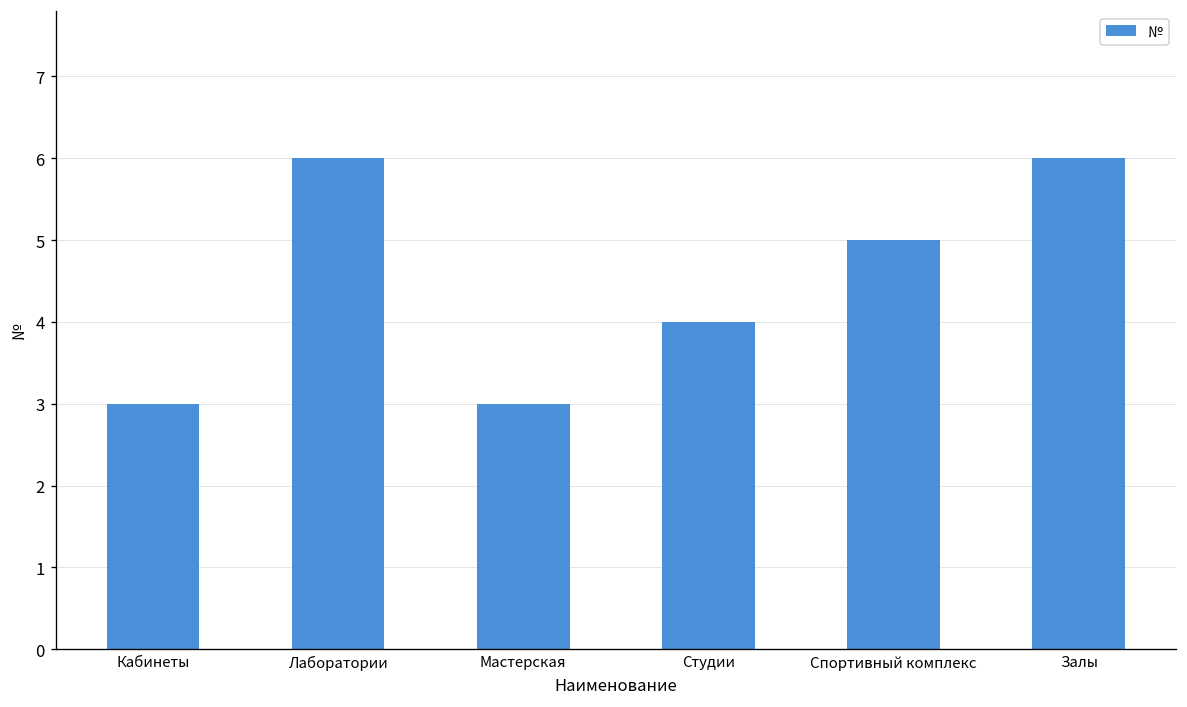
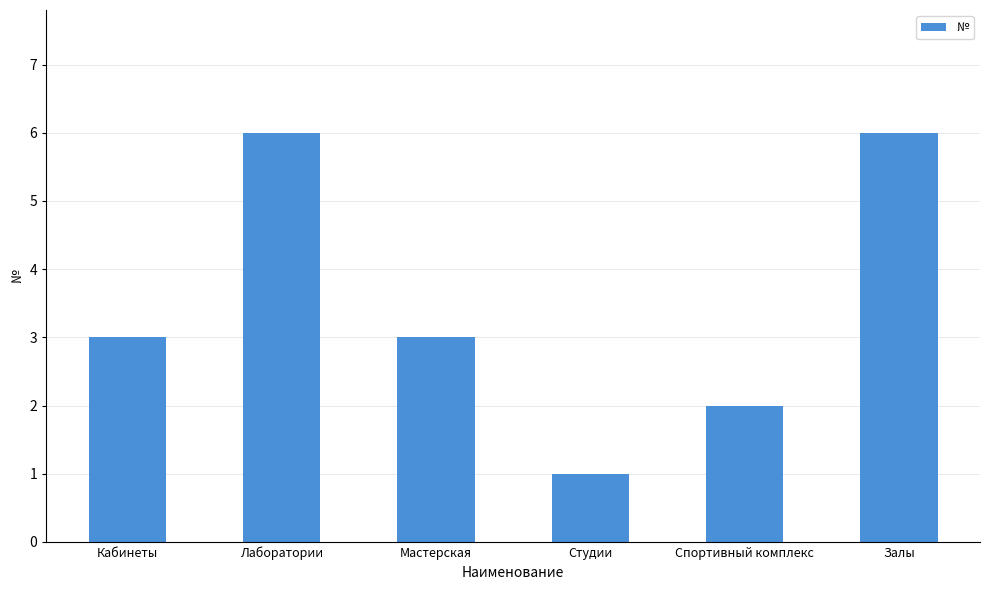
  {
    "Кабинеты": 3,
    "Лаборатории": 6,
    "Мастерская": 3,
-   "Студии": 4,
-   "Спортивный комплекс": 5,
+   "Студии": 1,
+   "Спортивный комплекс": 2,
    "Залы": 6
  }
